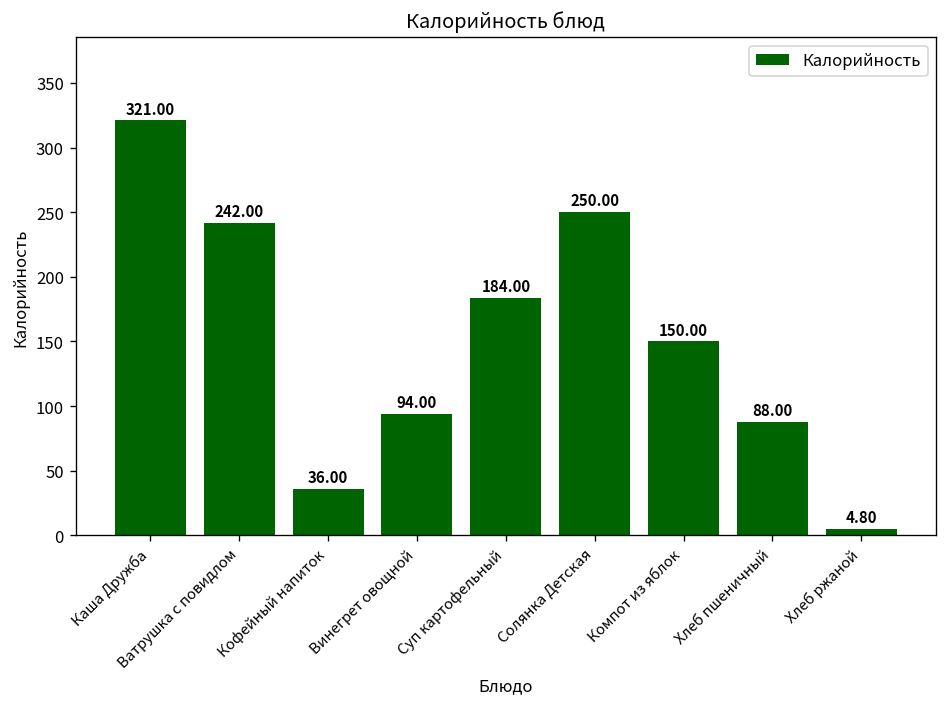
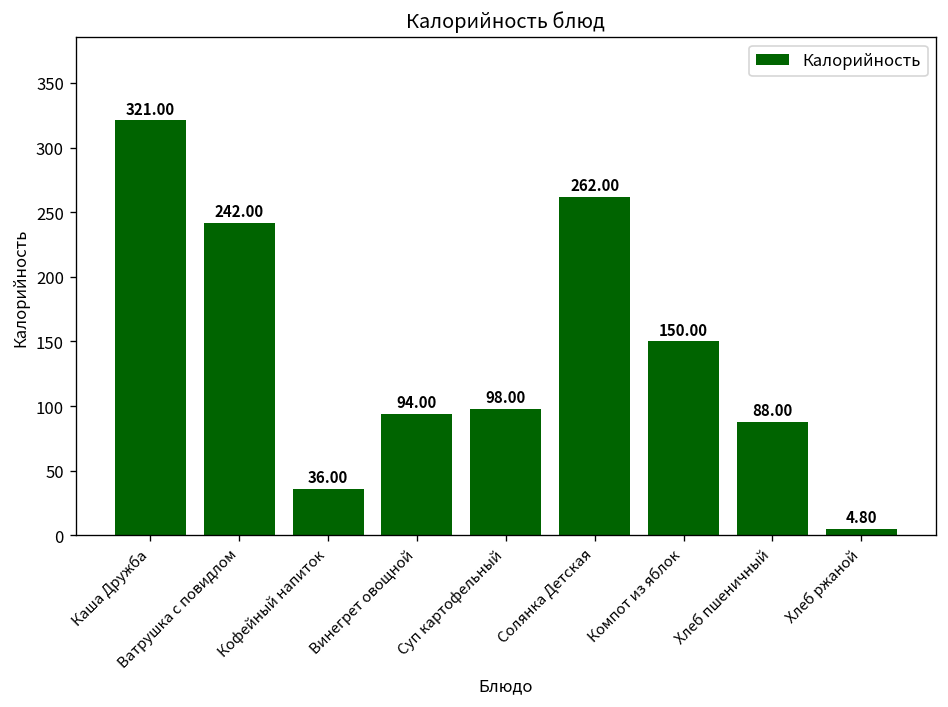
  {
    "Каша Дружба": 321.00,
    "Ватрушка с повидлом": 242.00,
    "Кофейный напиток": 36.00,
    "Винегрет овощной": 94.00,
-   "Суп картофельный": 184.00,
-   "Солянка Детская": 250.00,
+   "Суп картофельный": 98.00,
+   "Солянка Детская": 262.00,
    "Компот из яблок": 150.00,
    "Хлеб пшеничный": 88.00,
    "Хлеб ржаной": 4.80
  }
